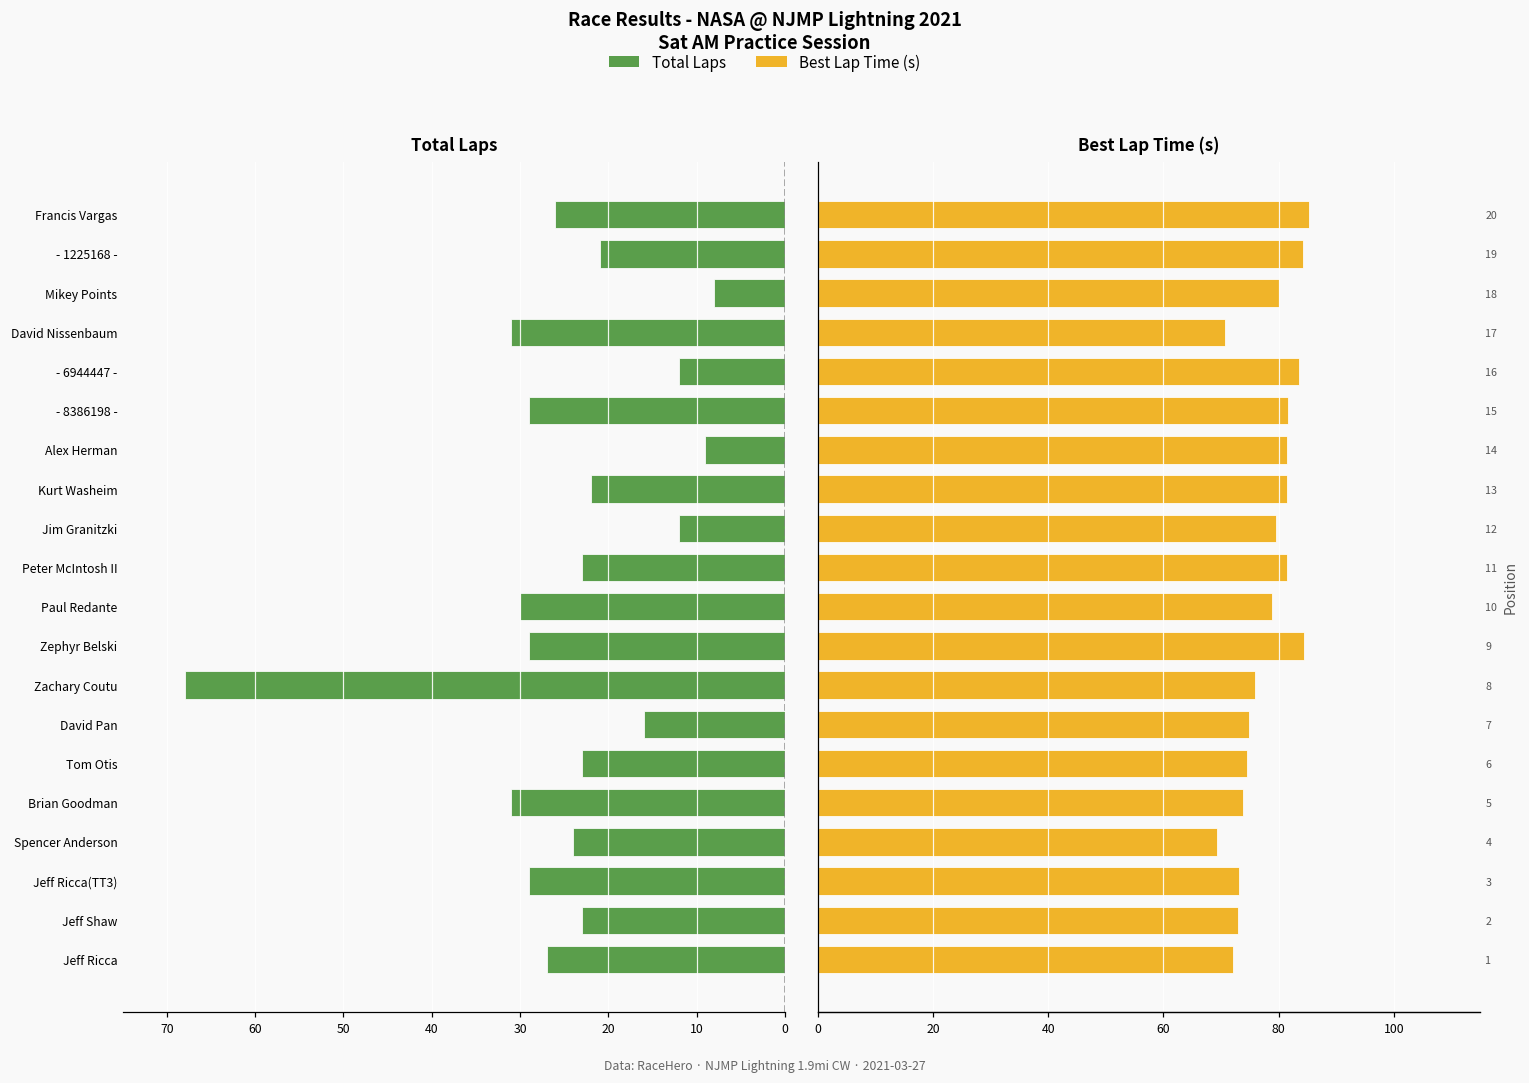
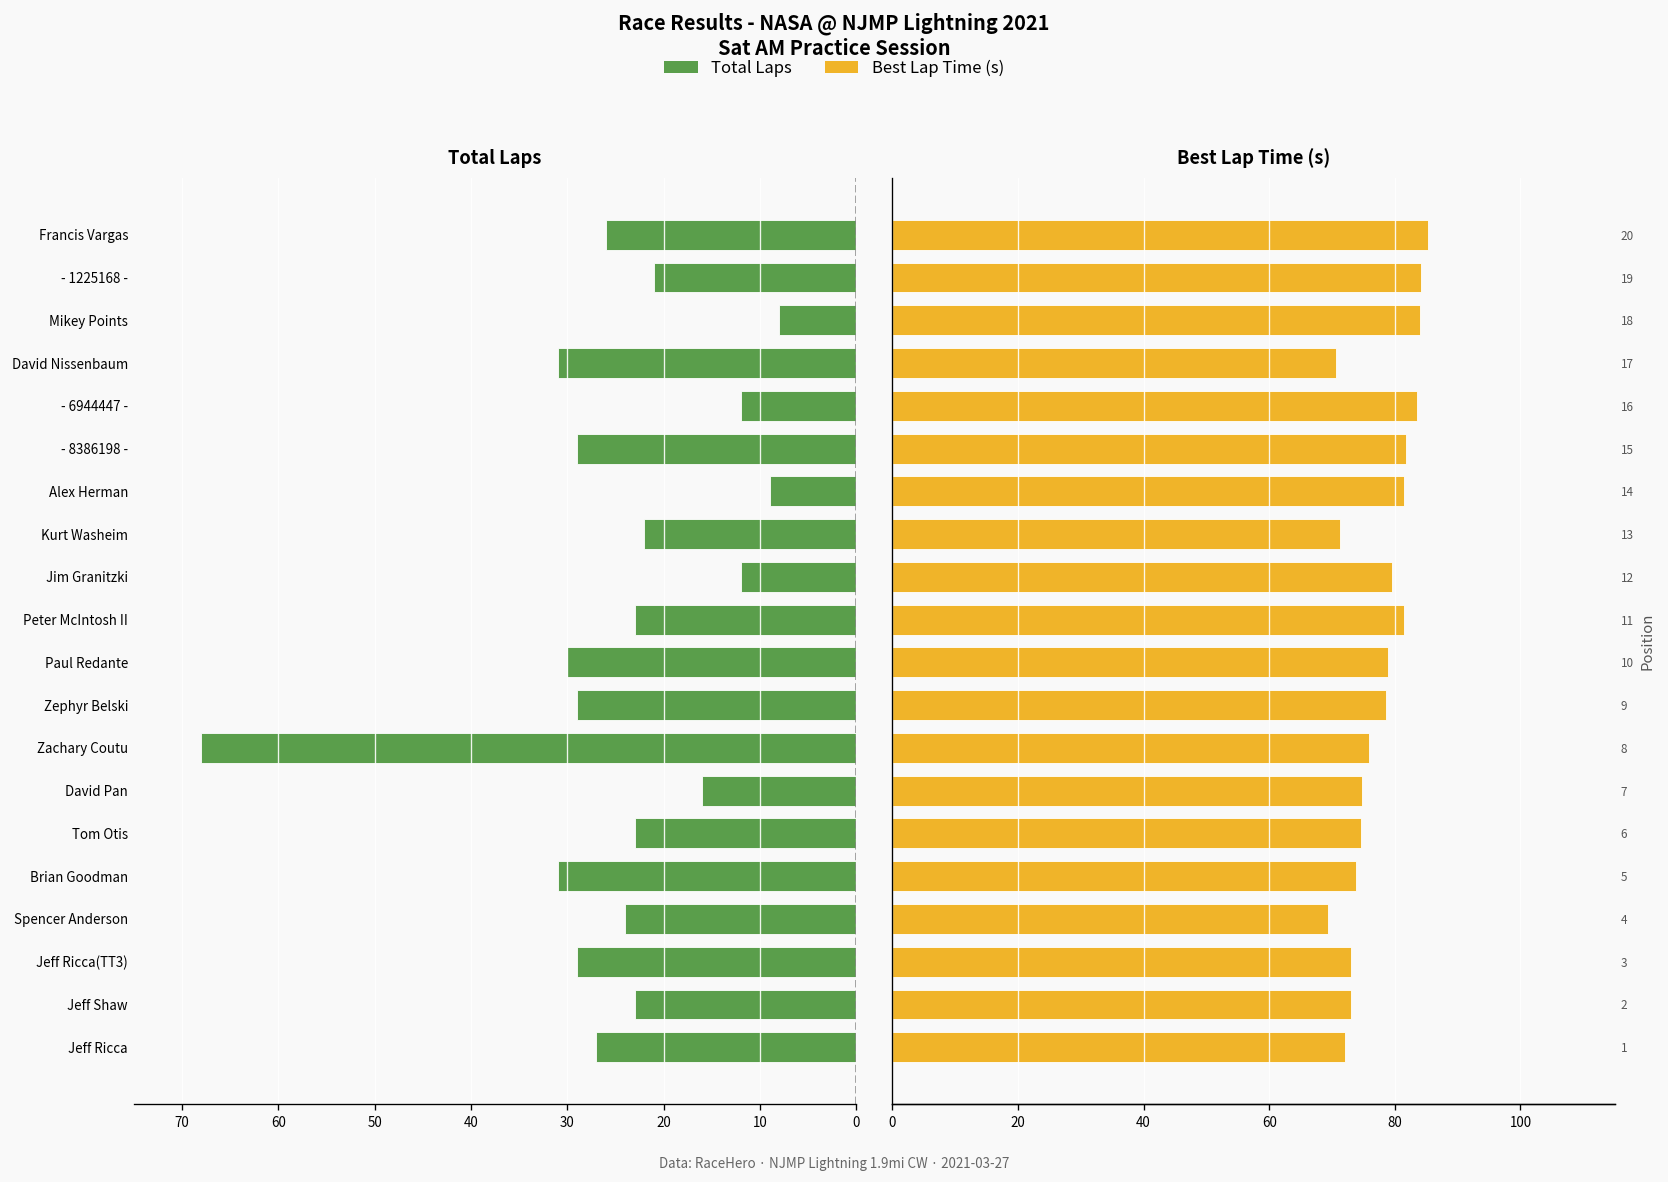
  {
    "Best Lap Time (s)": {
      "20": 85,
      "19": 84,
-     "18": 80,
+     "18": 84,
      "17": 71,
      "16": 83,
      "15": 82,
      "14": 81,
-     "13": 81,
+     "13": 71,
      "12": 80,
      "11": 82,
      "10": 79,
-     "9": 84,
+     "9": 79,
      "8": 76,
      "7": 75,
      "6": 75,
      "5": 74,
      "4": 69,
      "3": 73,
      "2": 73,
      "1": 72
    }
  }
